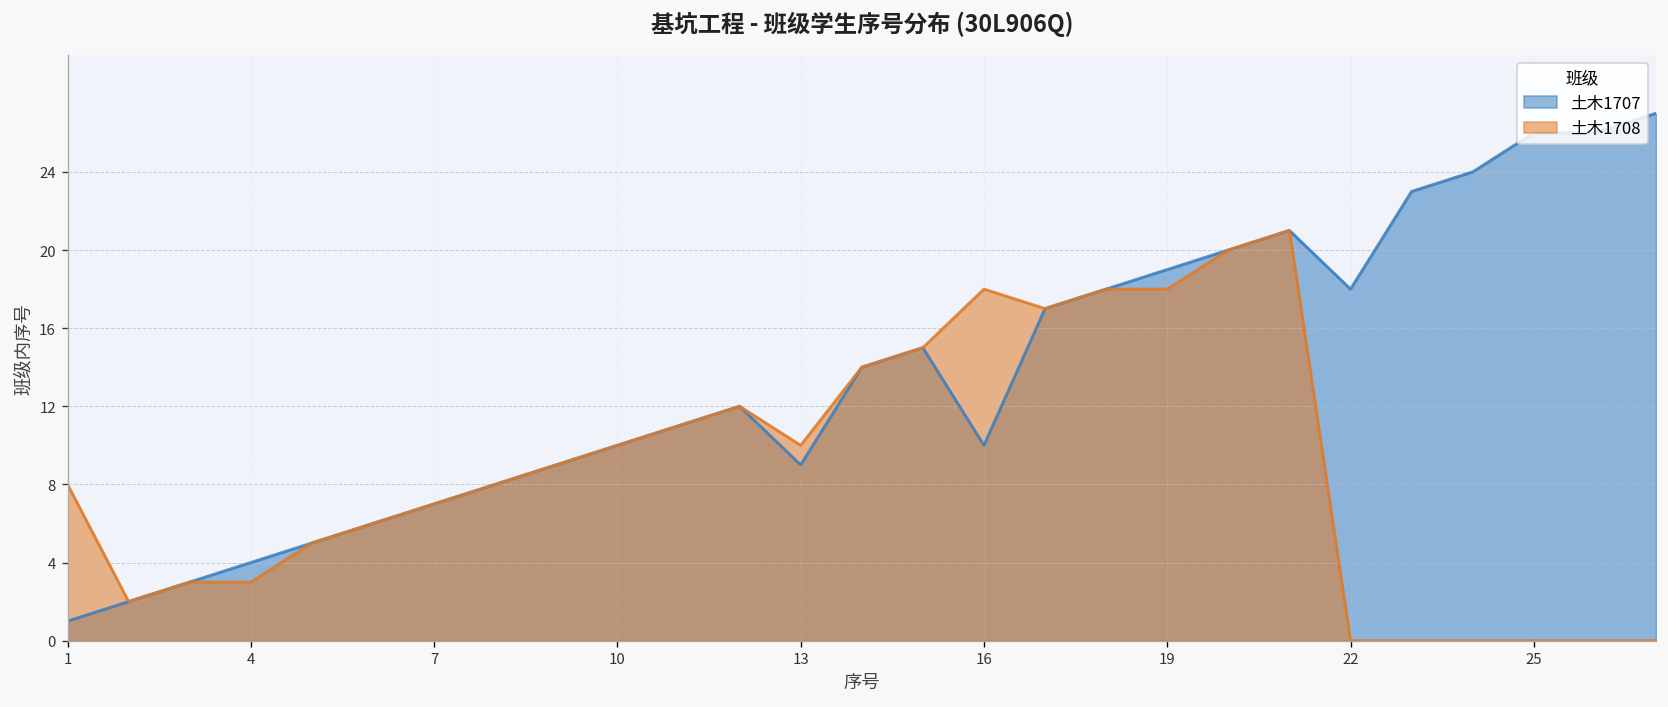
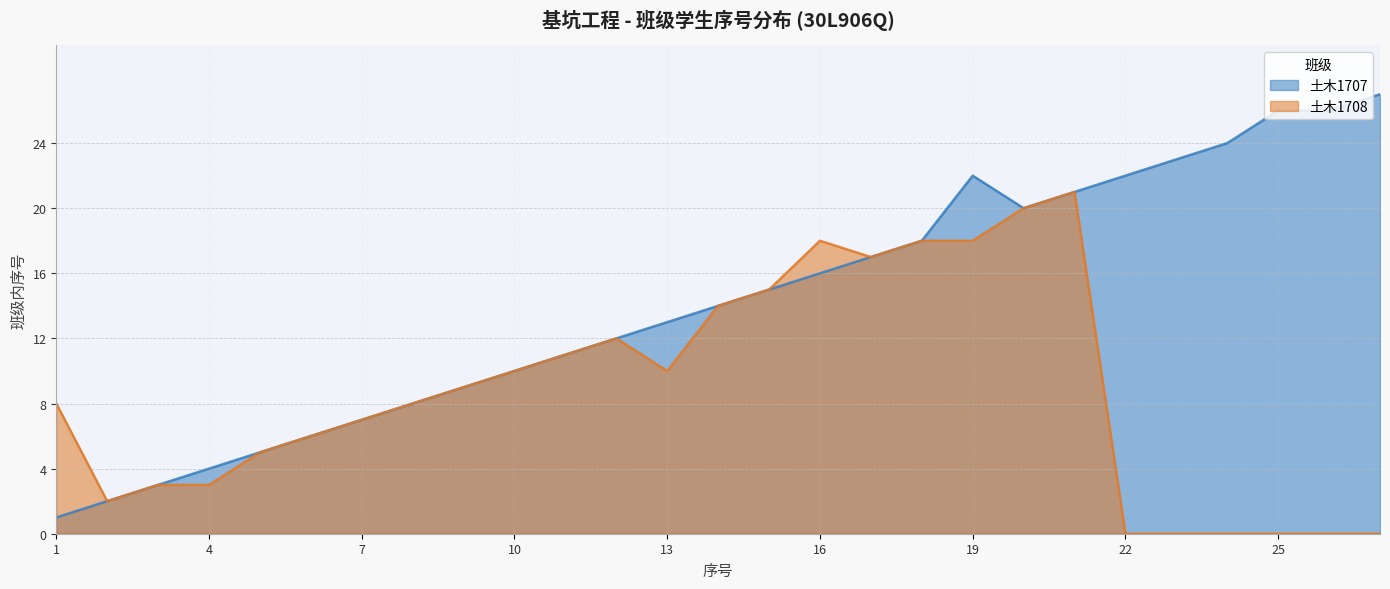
  {
    "土木1707": {
      "1": 1,
      "4": 4,
-     "13": 9,
-     "16": 10,
-     "19": 19,
-     "22": 18
+     "13": 13,
+     "16": 16,
+     "19": 22,
+     "22": 22
    },
    "土木1708": {
      "1": 8,
      "4": 3,
      "13": 10,
      "16": 18,
      "19": 18,
      "22": 0,
      "25": 0
    }
  }
